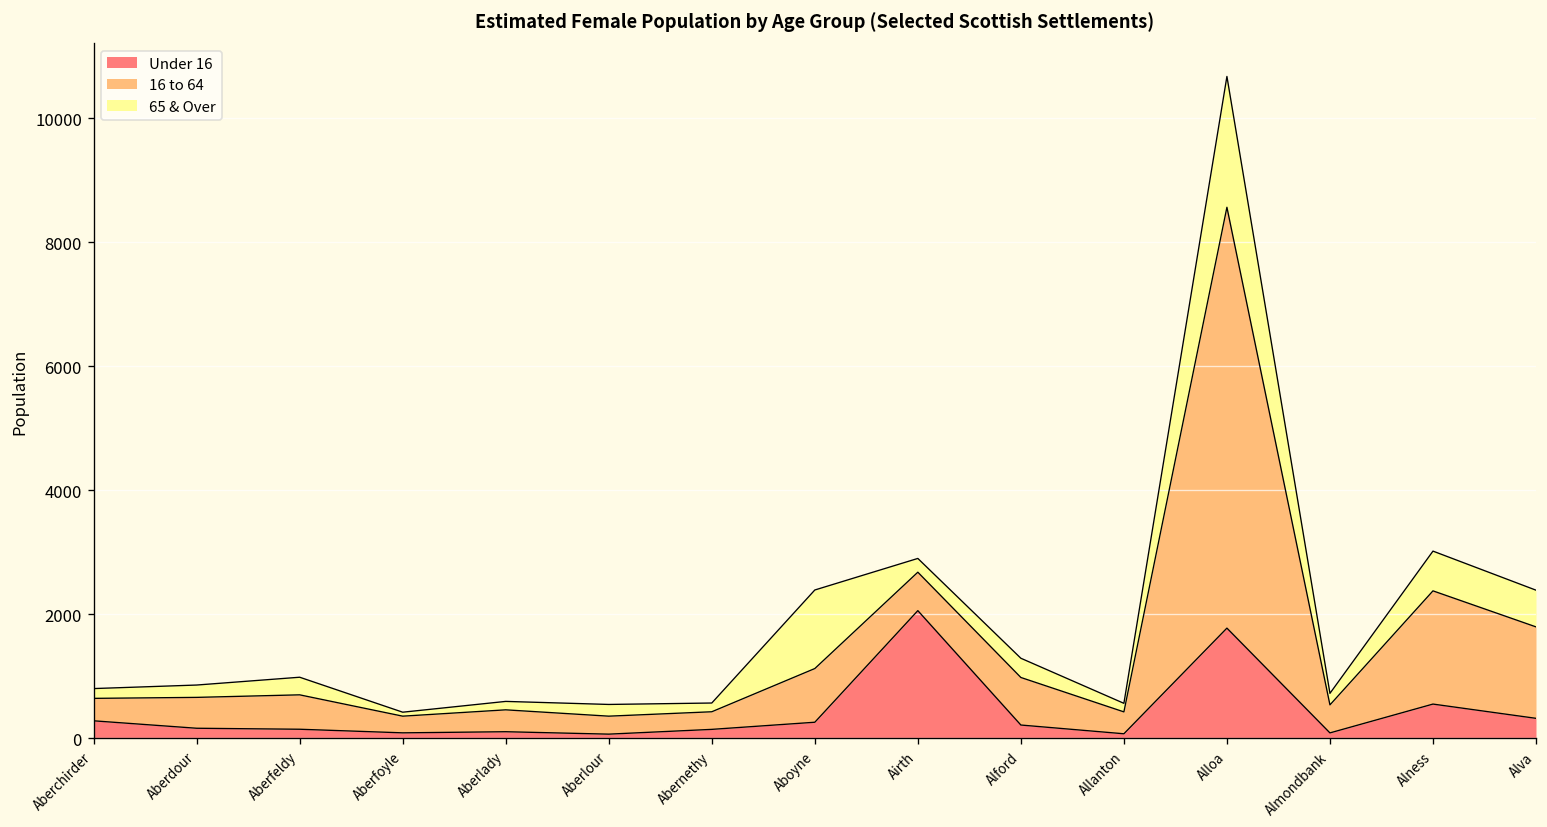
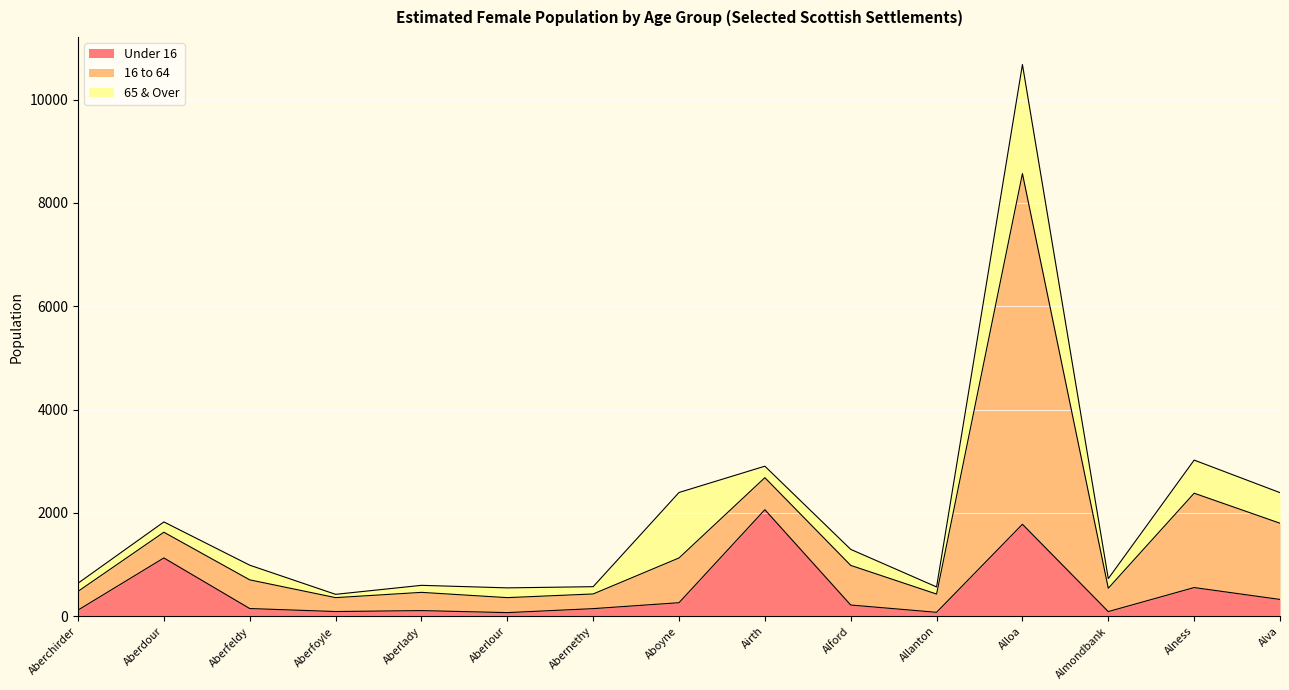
  {
    "Under 16": {
-     "Aberchirder": 300,
-     "Aberdour": 200,
+     "Aberchirder": 100,
+     "Aberdour": 1100,
      "Aberfeldy": 100,
      "Aberfoyle": 100,
      "Aberlady": 100,
      "Aberlour": 100,
      "Abernethy": 100,
      "Aboyne": 300,
      "Airth": 2100,
      "Alford": 200,
      "Allanton": 100,
      "Alloa": 1800,
      "Almondbank": 100,
      "Alness": 600,
      "Alva": 300
    },
    "16 to 64": {
      "Aberchirder": 400,
      "Aberdour": 500,
      "Aberfeldy": 600,
      "Aberfoyle": 300,
      "Aberlady": 400,
      "Aberlour": 300,
      "Abernethy": 300,
      "Aboyne": 900,
      "Airth": 600,
      "Alford": 800,
      "Allanton": 400,
      "Alloa": 6800,
      "Almondbank": 500,
      "Alness": 1800,
      "Alva": 1500
    },
    "65 & Over": {
      "Aberchirder": 200,
      "Aberdour": 200,
      "Aberfeldy": 300,
      "Aberfoyle": 100,
      "Aberlady": 100,
      "Aberlour": 200,
      "Abernethy": 100,
      "Aboyne": 1300,
      "Airth": 200,
      "Alford": 300,
      "Allanton": 100,
      "Alloa": 2100,
      "Almondbank": 200,
      "Alness": 600,
      "Alva": 600
    }
  }
